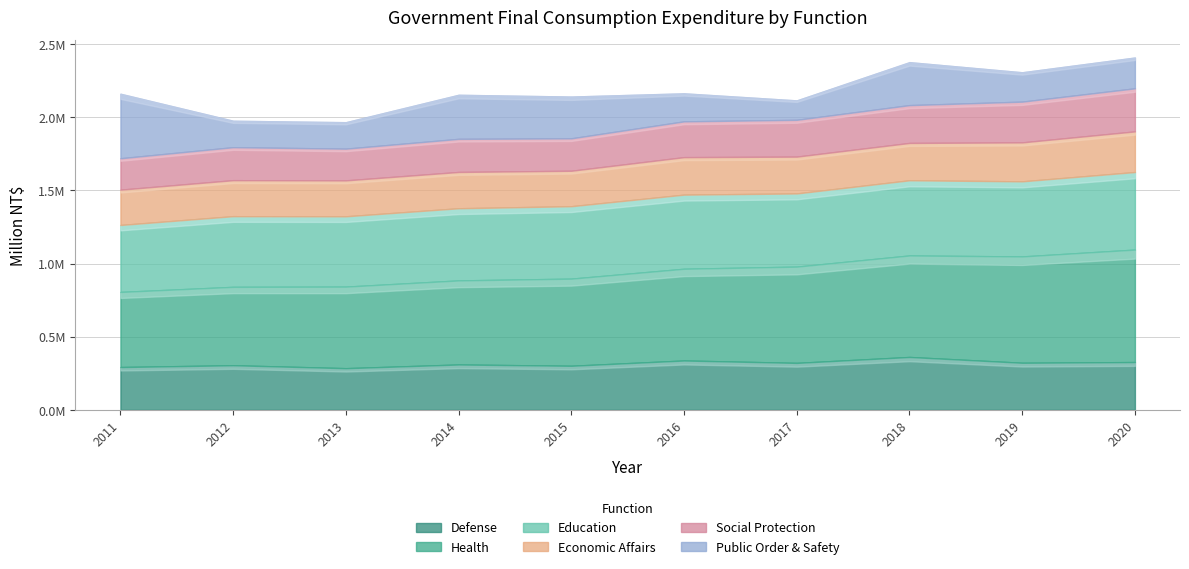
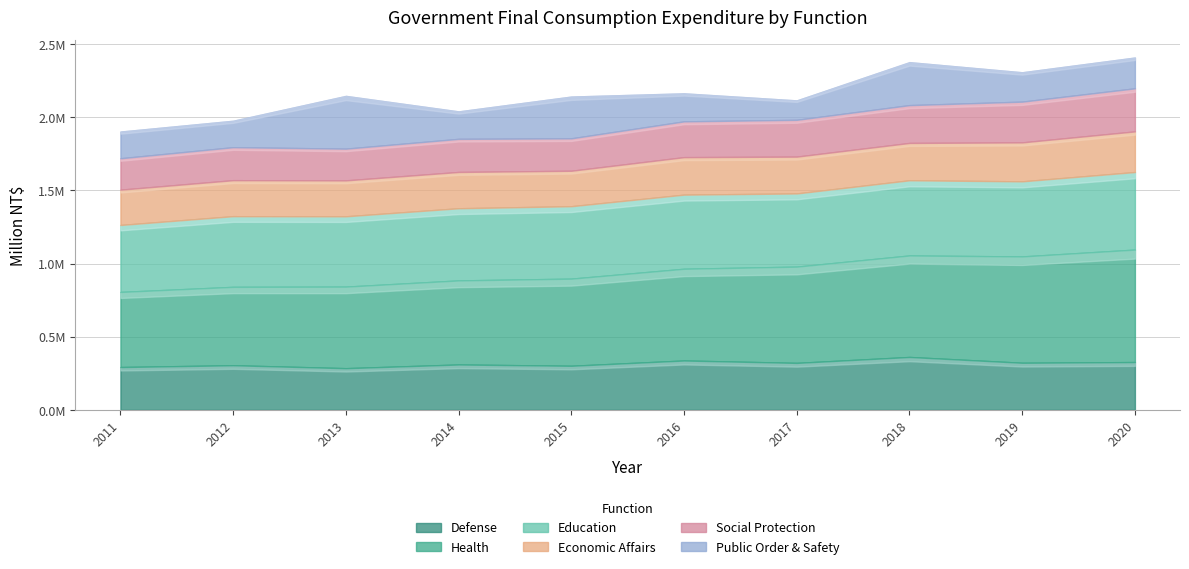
  {
    "Public Order & Safety": {
-     "2011": 440000,
+     "2011": 180000,
      "2012": 180000,
-     "2013": 180000,
-     "2014": 300000,
+     "2013": 360000,
+     "2014": 190000,
      "2015": 290000,
      "2016": 190000,
      "2017": 130000,
      "2018": 290000,
      "2019": 200000,
      "2020": 210000
    }
  }
